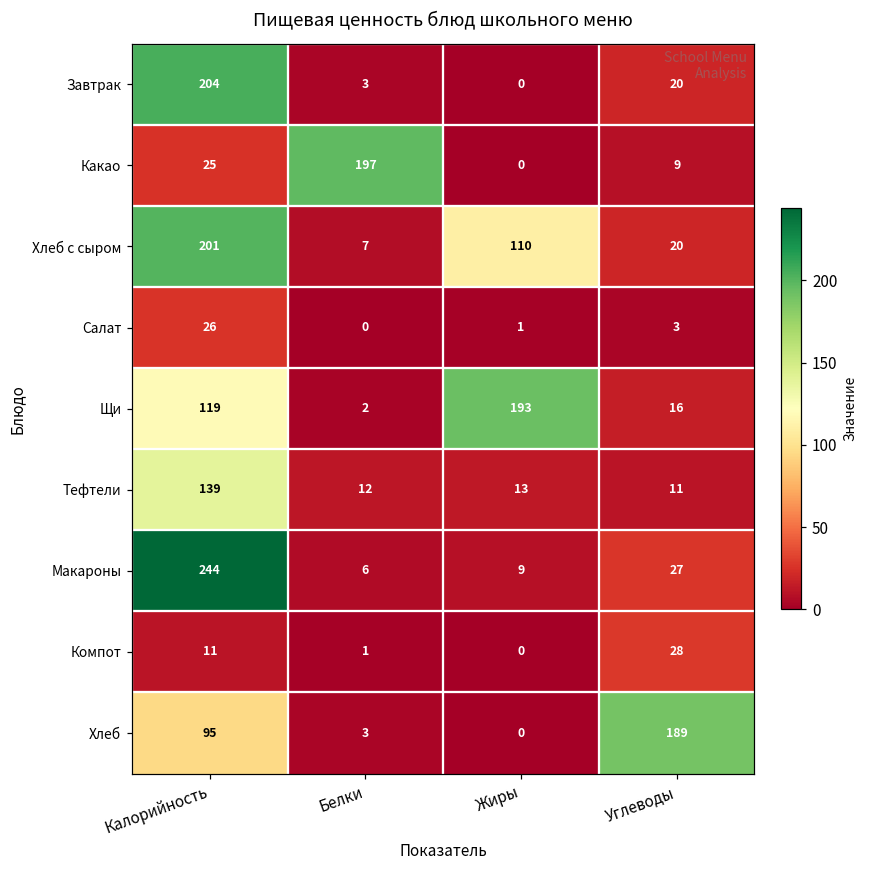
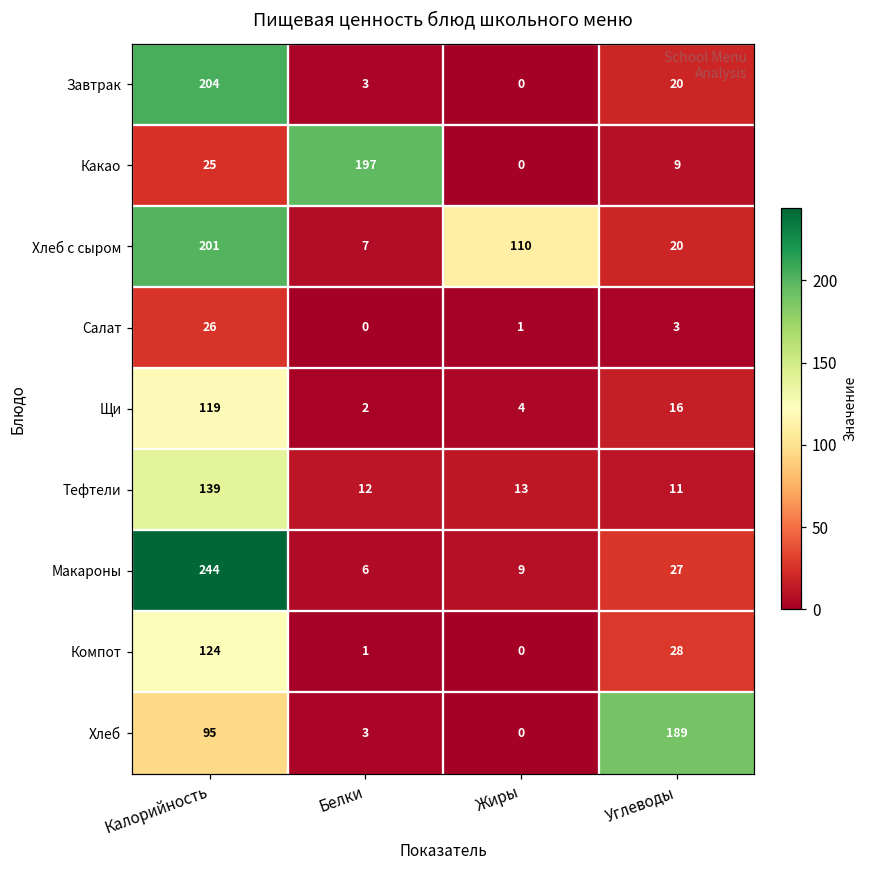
  {
    "Завтрак": {
      "Калорийность": 204,
      "Белки": 3,
      "Жиры": 0
    },
    "Какао": {
      "Калорийность": 25,
      "Белки": 197,
      "Жиры": 0,
      "Углеводы": 9
    },
    "Хлеб с сыром": {
      "Калорийность": 201,
      "Белки": 7,
      "Жиры": 110,
      "Углеводы": 20
    },
    "Салат": {
      "Калорийность": 26,
      "Белки": 0,
      "Жиры": 1,
      "Углеводы": 3
    },
    "Щи": {
      "Калорийность": 119,
      "Белки": 2,
-     "Жиры": 193,
+     "Жиры": 4,
      "Углеводы": 16
    },
    "Тефтели": {
      "Калорийность": 139,
      "Белки": 12,
      "Жиры": 13,
      "Углеводы": 11
    },
    "Макароны": {
      "Калорийность": 244,
      "Белки": 6,
      "Жиры": 9,
      "Углеводы": 27
    },
    "Компот": {
-     "Калорийность": 11,
+     "Калорийность": 124,
      "Белки": 1,
      "Жиры": 0,
      "Углеводы": 28
    },
    "Хлеб": {
      "Калорийность": 95,
      "Белки": 3,
      "Жиры": 0,
      "Углеводы": 189
    }
  }
